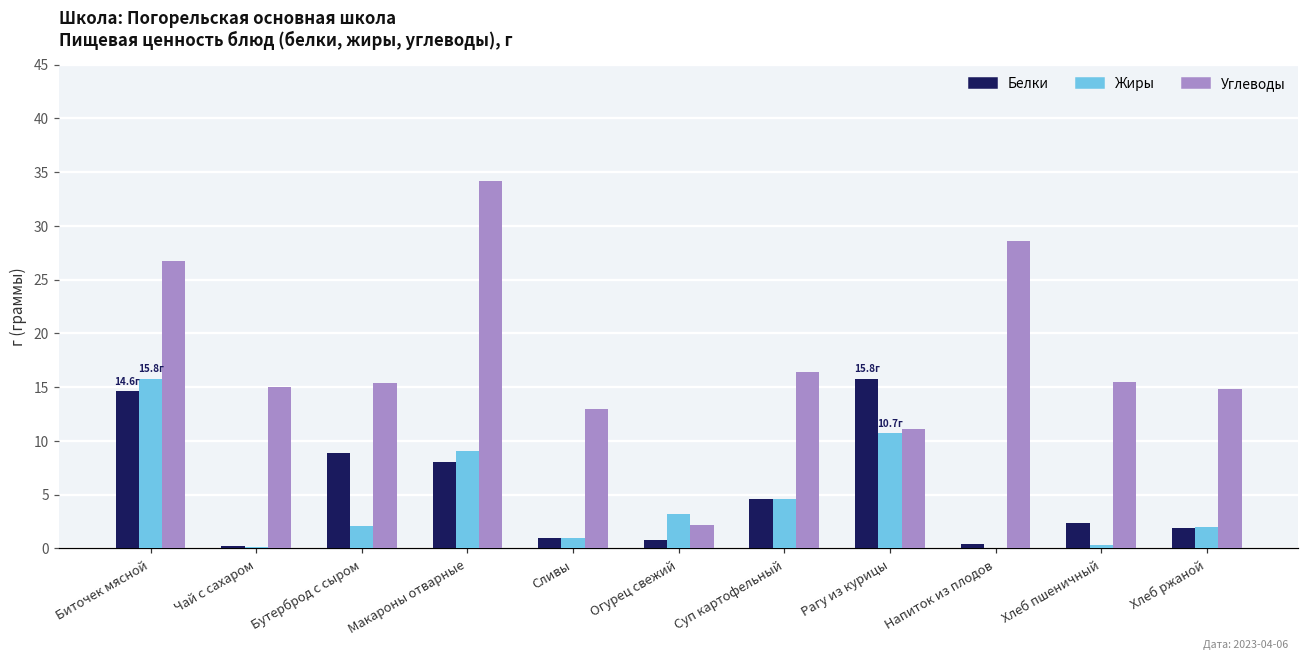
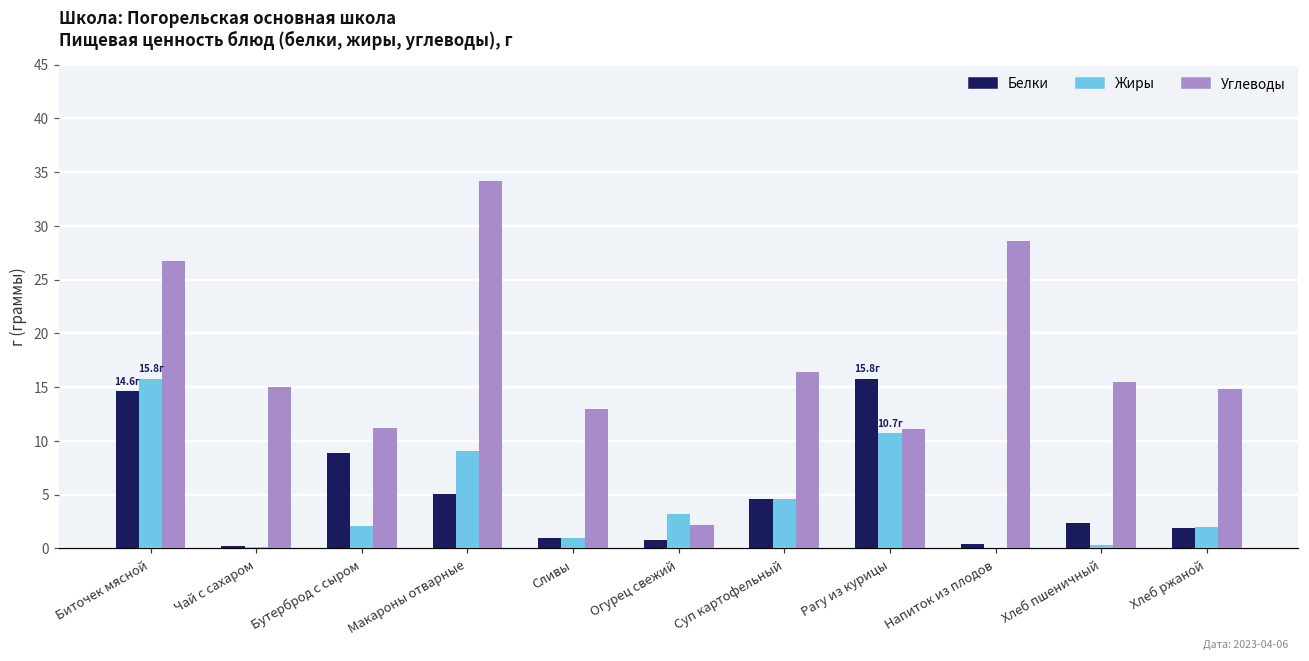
  {
    "Белки": {
      "Бутерброд с сыром": "9",
-     "Макароны отварные": "8",
+     "Макароны отварные": "5",
      "Сливы": "1",
      "Огурец свежий": "1",
      "Суп картофельный": "5",
      "Напиток из плодов": "0",
      "Хлеб пшеничный": "2",
      "Хлеб ржаной": "2"
    },
    "Жиры": {
      "Биточек мясной": "15.8г",
      "Рагу из курицы": "10.7г"
    },
    "Углеводы": {
      "Биточек мясной": "27",
      "Чай с сахаром": "15",
-     "Бутерброд с сыром": "15",
+     "Бутерброд с сыром": "11",
      "Макароны отварные": "34",
      "Сливы": "13",
      "Огурец свежий": "2",
      "Суп картофельный": "16",
      "Рагу из курицы": "11",
      "Напиток из плодов": "29",
      "Хлеб пшеничный": "16",
      "Хлеб ржаной": "15"
    }
  }
